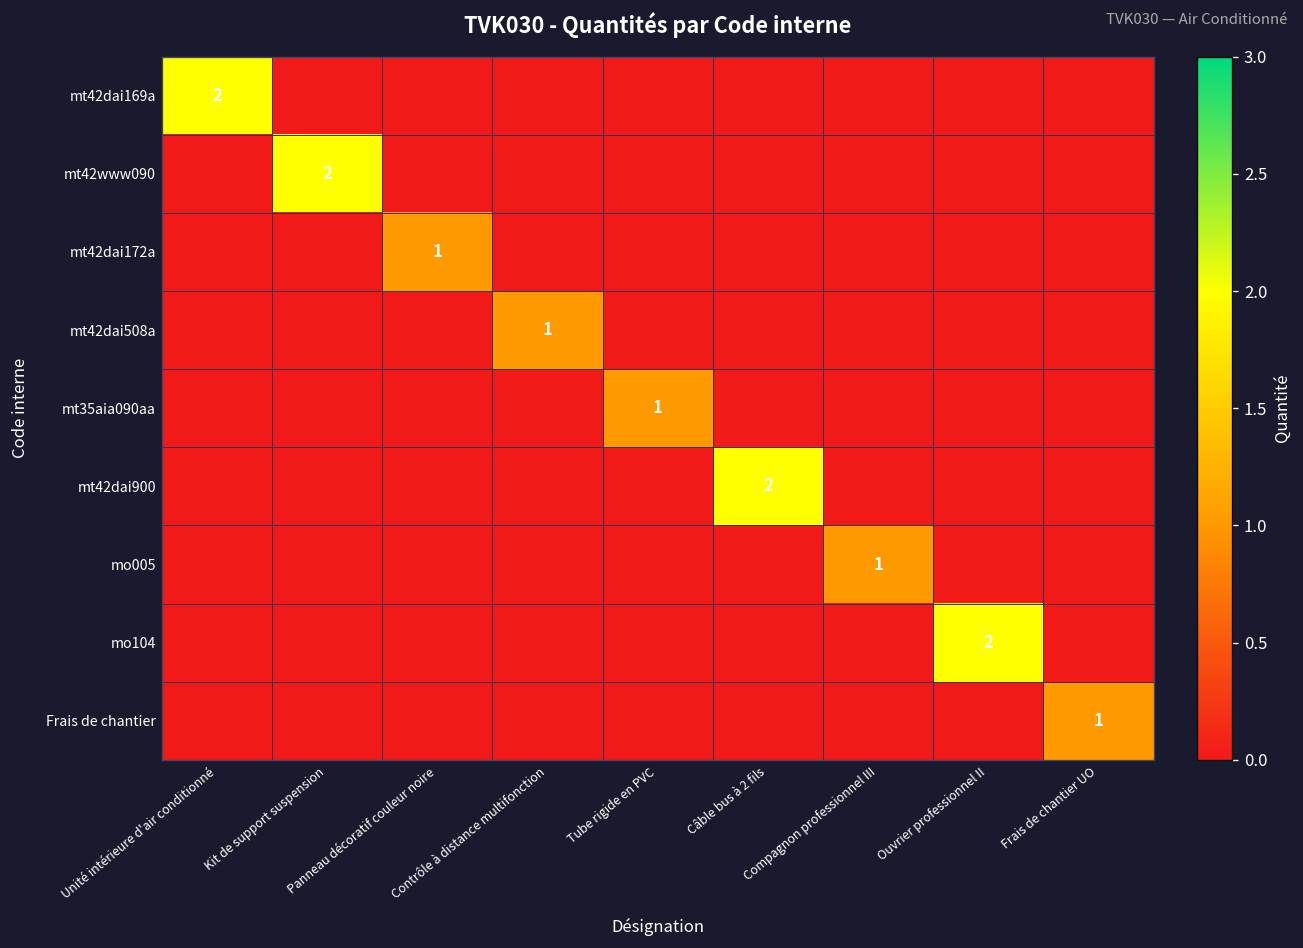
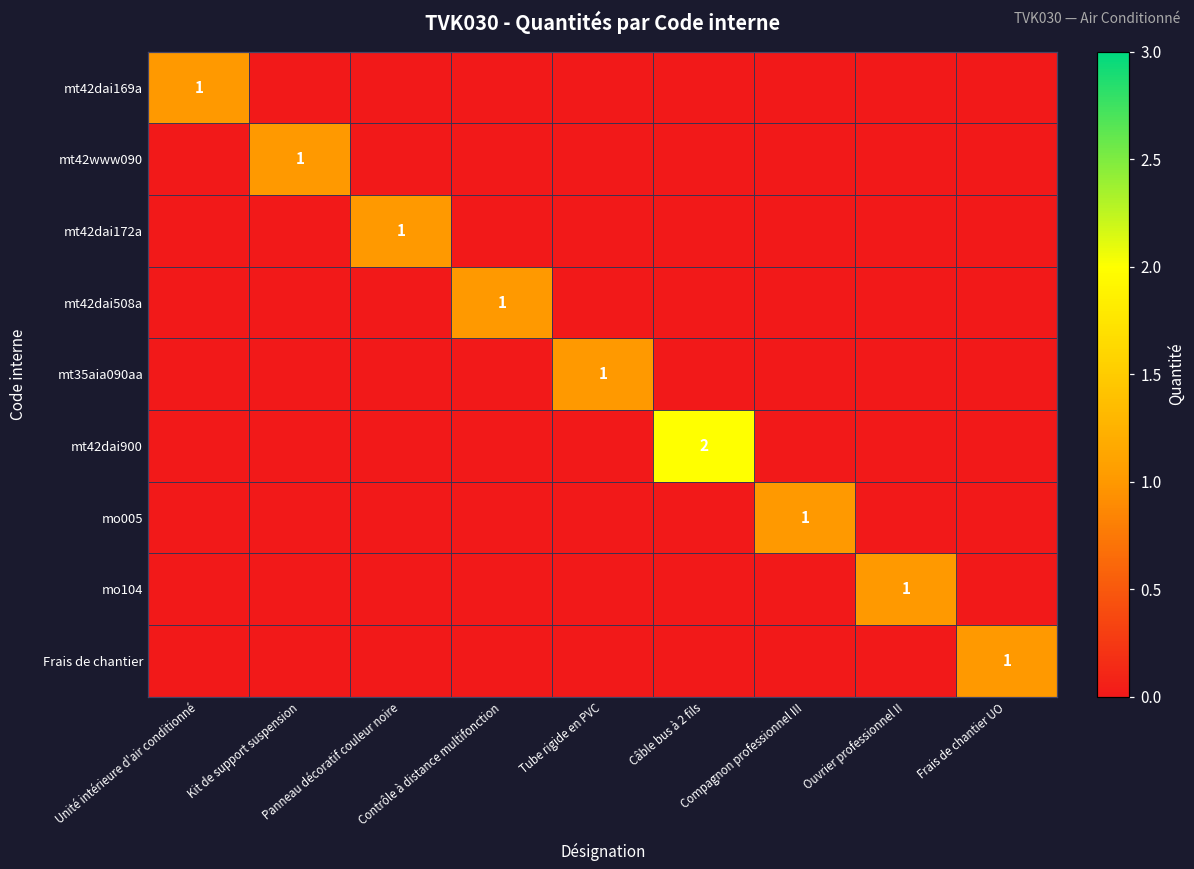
  {
    "mt42dai169a": {
-     "Unité intérieure d'air conditionné": 2
+     "Unité intérieure d'air conditionné": 1
    },
    "mt42www090": {
-     "Kit de support suspension": 2
+     "Kit de support suspension": 1
    },
    "mt42dai172a": {
      "Panneau décoratif couleur noire": 1
    },
    "mt42dai508a": {
      "Contrôle à distance multifonction": 1
    },
    "mt35aia090aa": {
      "Tube rigide en PVC": 1
    },
    "mt42dai900": {
      "Câble bus à 2 fils": 2
    },
    "mo005": {
      "Compagnon professionnel III": 1
    },
    "mo104": {
-     "Ouvrier professionnel II": 2
+     "Ouvrier professionnel II": 1
    },
    "Frais de chantier": {
      "Frais de chantier UO": 1
    }
  }
